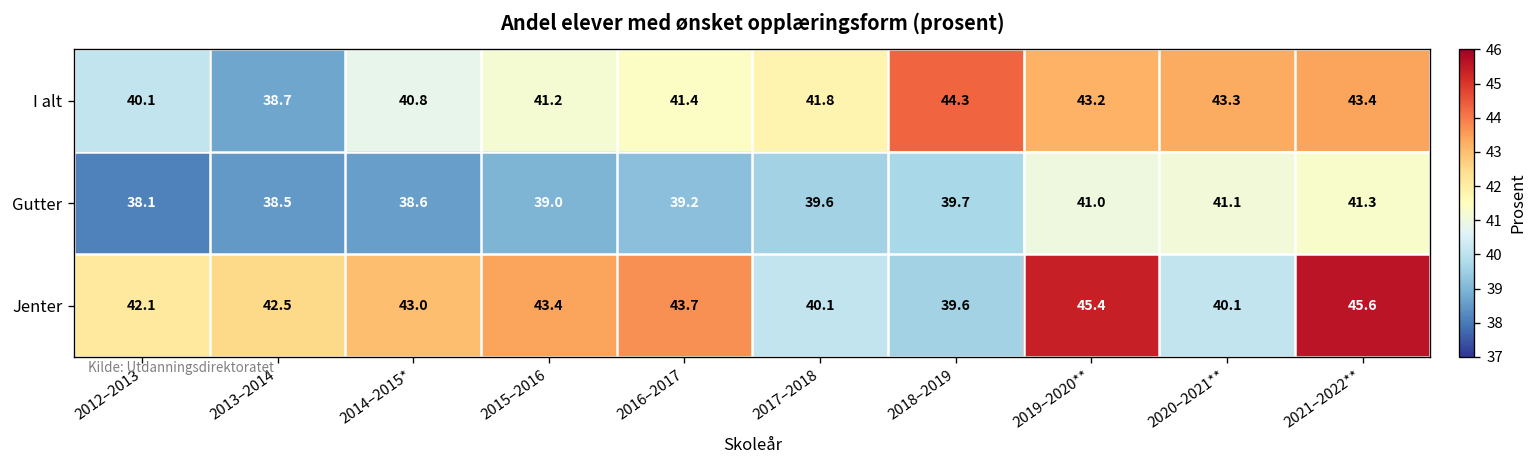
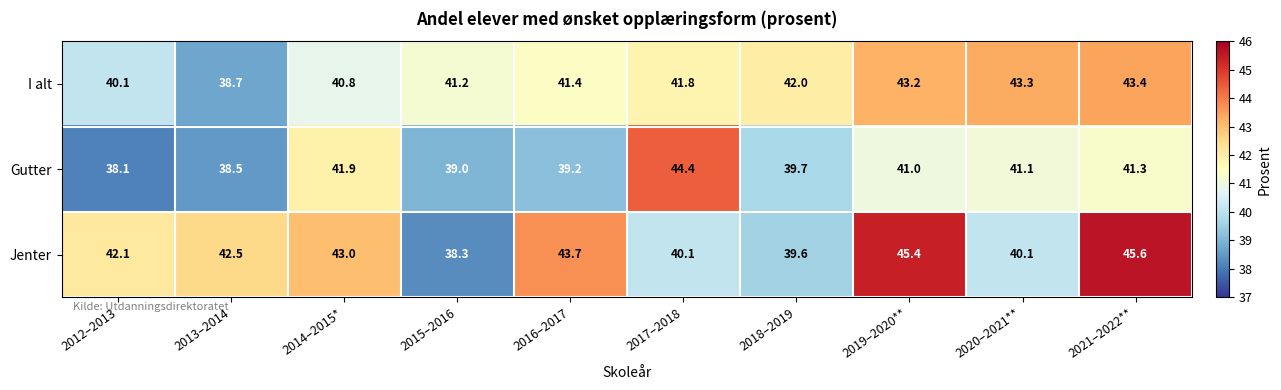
  {
    "I alt": {
      "2012–2013": 40.1,
      "2013–2014": 38.7,
      "2014–2015*": 40.8,
      "2015–2016": 41.2,
      "2016–2017": 41.4,
      "2017–2018": 41.8,
-     "2018–2019": 44.3,
+     "2018–2019": 42.0,
      "2019–2020**": 43.2,
      "2020–2021**": 43.3,
      "2021–2022**": 43.4
    },
    "Gutter": {
      "2012–2013": 38.1,
      "2013–2014": 38.5,
-     "2014–2015*": 38.6,
+     "2014–2015*": 41.9,
      "2015–2016": 39.0,
      "2016–2017": 39.2,
-     "2017–2018": 39.6,
+     "2017–2018": 44.4,
      "2018–2019": 39.7,
      "2019–2020**": 41.0,
      "2020–2021**": 41.1,
      "2021–2022**": 41.3
    },
    "Jenter": {
      "2012–2013": 42.1,
      "2013–2014": 42.5,
      "2014–2015*": 43.0,
-     "2015–2016": 43.4,
+     "2015–2016": 38.3,
      "2016–2017": 43.7,
      "2017–2018": 40.1,
      "2018–2019": 39.6,
      "2019–2020**": 45.4,
      "2020–2021**": 40.1,
      "2021–2022**": 45.6
    }
  }
